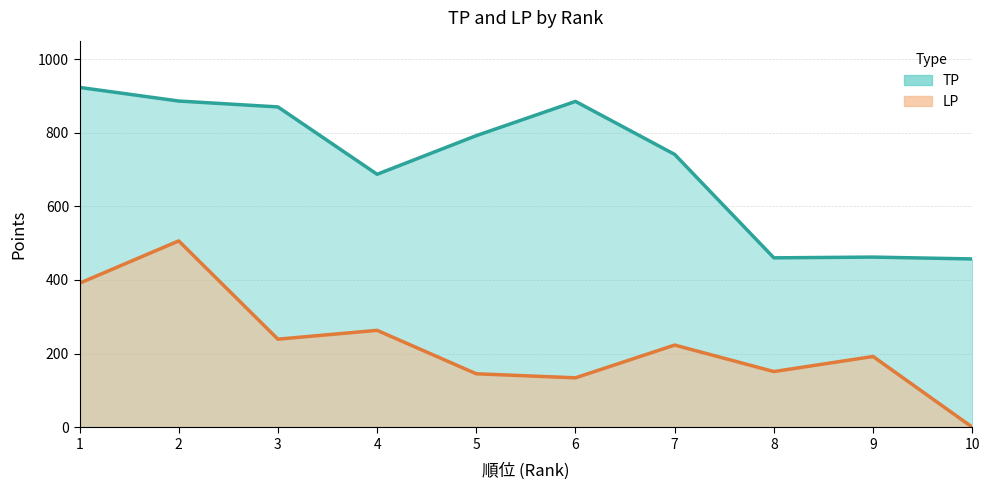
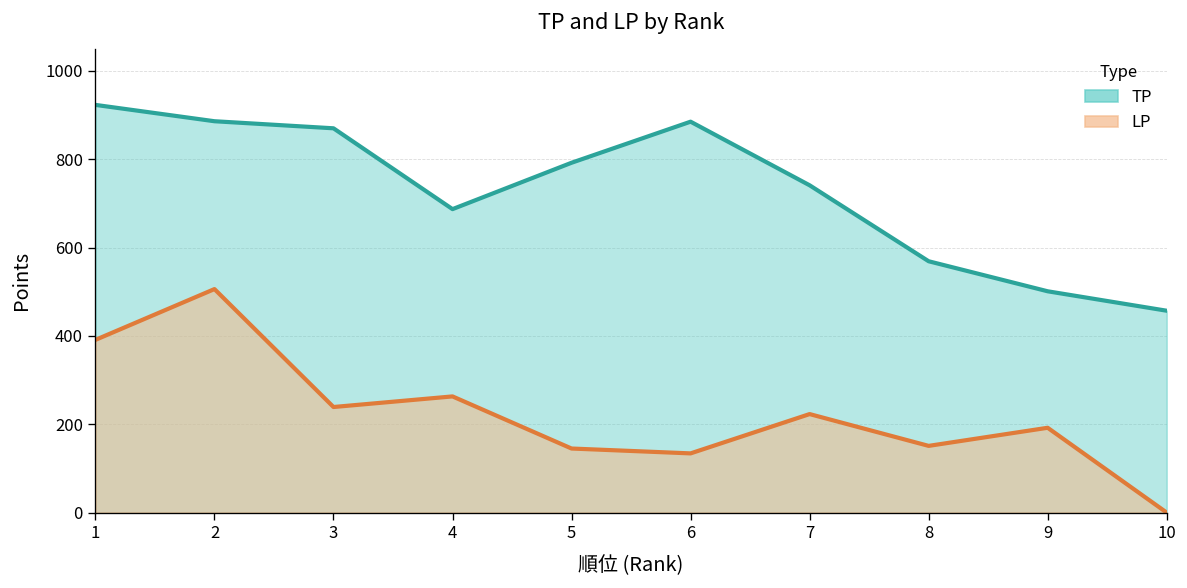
  {
    "TP": {
      "1": 920,
      "2": 890,
      "3": 870,
      "4": 690,
      "5": 790,
      "6": 890,
      "7": 740,
-     "8": 460,
-     "9": 460,
+     "8": 570,
+     "9": 500,
      "10": 460
    },
    "LP": {
      "1": 390,
      "2": 510,
      "3": 240,
      "4": 260,
      "5": 150,
      "6": 130,
      "7": 220,
      "8": 150,
      "9": 190,
      "10": 0
    }
  }
